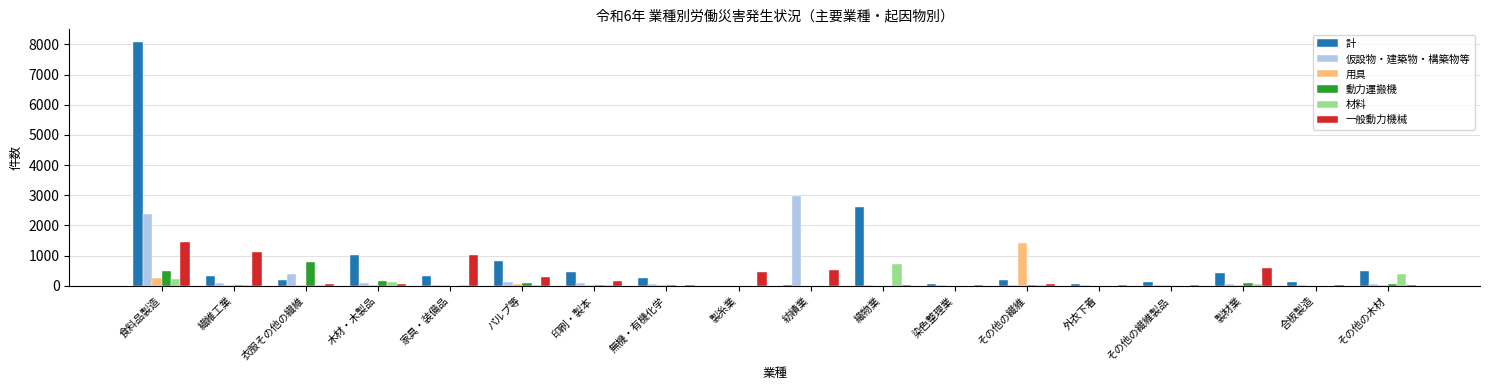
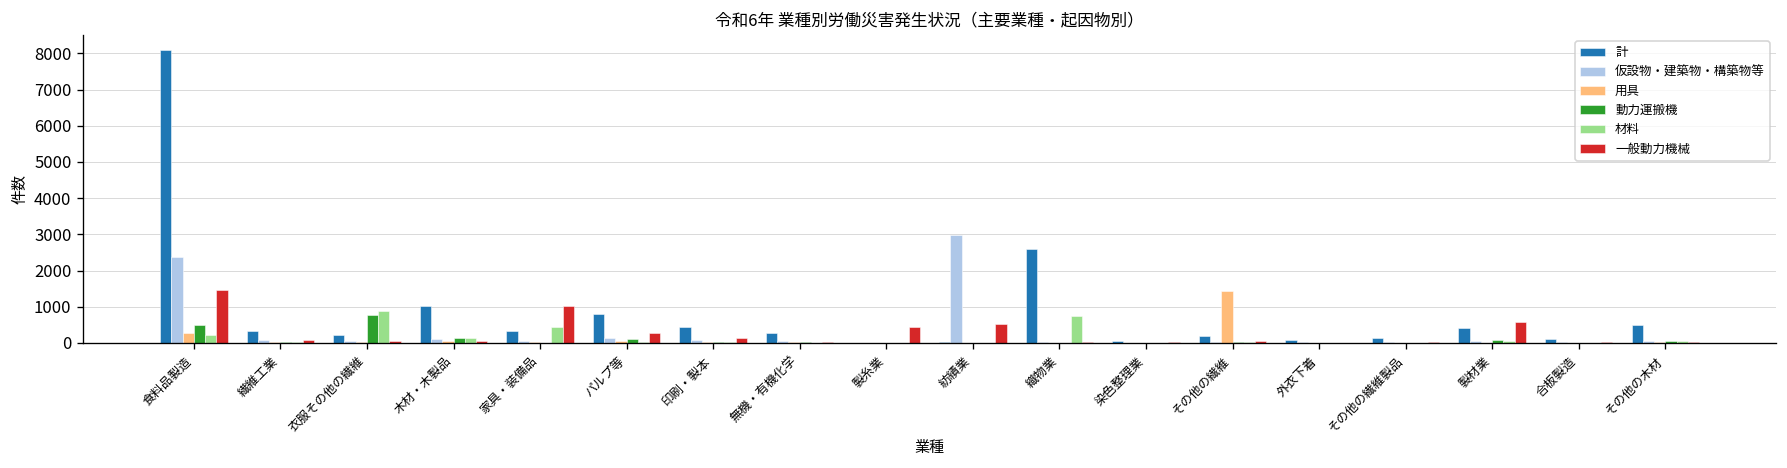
  {
    "計": {
      "食料品製造": 8100,
      "繊維工業": 300,
      "衣服その他の繊維": 200,
      "木材・木製品": 1000,
      "家具・装備品": 300,
      "パルプ等": 800,
      "印刷・製本": 400,
      "無機・有機化学": 300,
      "織物業": 2600,
      "その他の繊維": 200,
      "その他の繊維製品": 100,
      "製材業": 400,
      "合板製造": 100,
      "その他の木材": 500
    },
    "仮設物・建築物・構築物等": {
      "食料品製造": 2400,
-     "衣服その他の繊維": 400,
+     "衣服その他の繊維": 100,
      "木材・木製品": 100,
      "パルプ等": 100,
      "紡績業": 3000
    },
    "用具": {
      "食料品製造": 300,
      "製糸業": 0,
      "その他の繊維": 1400
    },
    "動力運搬機": {
      "食料品製造": 500,
      "衣服その他の繊維": 800,
      "木材・木製品": 100,
      "パルプ等": 100,
      "製糸業": 0,
      "紡績業": 0,
      "織物業": 0
    },
    "材料": {
      "食料品製造": 200,
-     "衣服その他の繊維": 0,
+     "衣服その他の繊維": 900,
      "木材・木製品": 100,
-     "家具・装備品": 0,
+     "家具・装備品": 400,
      "製糸業": 0,
      "織物業": 700,
-     "その他の木材": 400
+     "その他の木材": 100
    },
    "一般動力機械": {
      "食料品製造": 1500,
-     "繊維工業": 1100,
+     "繊維工業": 100,
      "家具・装備品": 1000,
      "パルプ等": 300,
      "印刷・製本": 100,
      "製糸業": 500,
      "紡績業": 500,
      "製材業": 600
    }
  }
